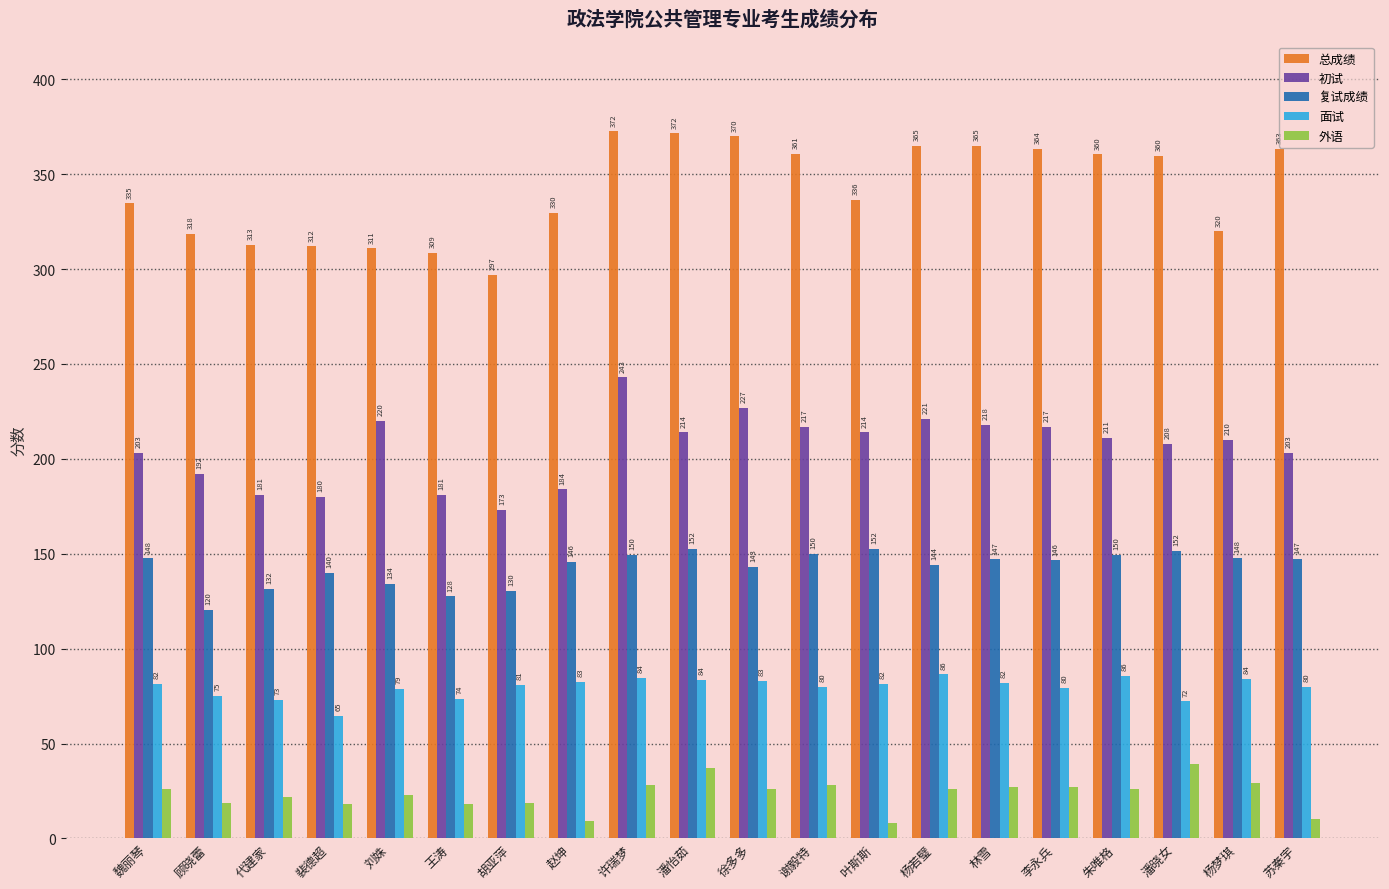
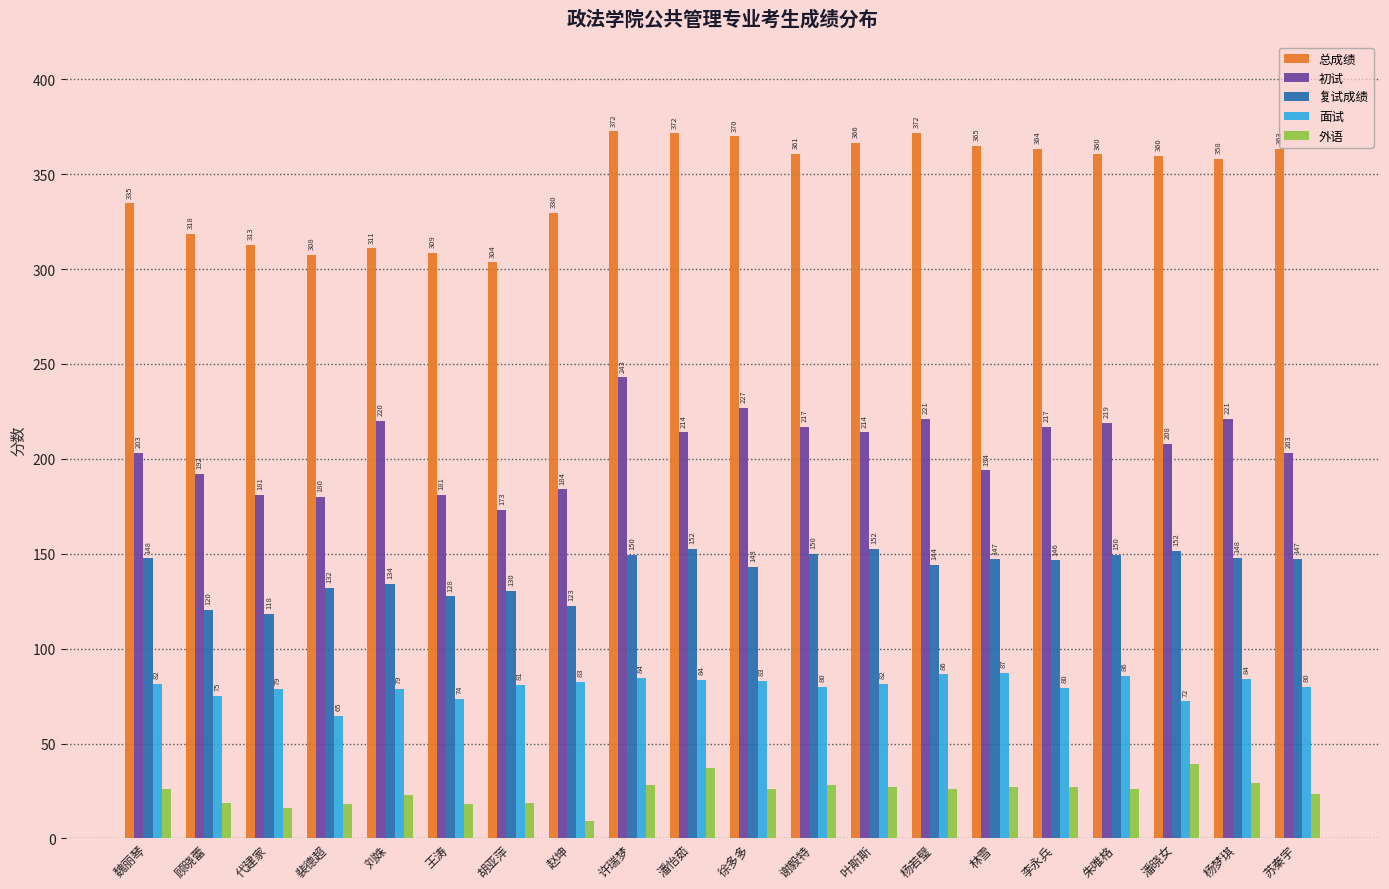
  {
    "总成绩": {
      "魏丽琴": 335,
      "顾晓蕾": 318,
      "代建家": 313,
-     "裴德超": 312,
+     "裴德超": 308,
      "刘姝": 311,
      "王涛": 309,
-     "胡亚萍": 297,
+     "胡亚萍": 304,
      "赵坤": 330,
      "许瑞梦": 372,
      "潘怡茹": 372,
      "徐多多": 370,
      "谢毅特": 361,
-     "叶斯斯": 336,
-     "杨若璧": 365,
+     "叶斯斯": 366,
+     "杨若璧": 372,
      "林雪": 365,
      "李永兵": 364,
      "朱唯格": 360,
      "潘晓女": 360,
-     "杨梦琪": 320
+     "杨梦琪": 358
    },
    "初试": {
      "魏丽琴": 203,
      "顾晓蕾": 192,
      "代建家": 181,
      "裴德超": 180,
      "刘姝": 220,
      "王涛": 181,
      "胡亚萍": 173,
      "赵坤": 184,
      "许瑞梦": 243,
      "潘怡茹": 214,
      "徐多多": 227,
      "谢毅特": 217,
      "叶斯斯": 214,
      "杨若璧": 221,
-     "林雪": 218,
+     "林雪": 194,
      "李永兵": 217,
-     "朱唯格": 211,
+     "朱唯格": 219,
      "潘晓女": 208,
-     "杨梦琪": 210,
+     "杨梦琪": 221,
      "苏秦宇": 203
    },
    "复试成绩": {
      "魏丽琴": 148,
      "顾晓蕾": 120,
-     "代建家": 132,
-     "裴德超": 140,
+     "代建家": 118,
+     "裴德超": 132,
      "刘姝": 134,
      "王涛": 128,
      "胡亚萍": 130,
-     "赵坤": 146,
+     "赵坤": 123,
      "许瑞梦": 150,
      "潘怡茹": 152,
      "徐多多": 143,
      "谢毅特": 150,
      "叶斯斯": 152,
      "杨若璧": 144,
      "林雪": 147,
      "李永兵": 146,
      "朱唯格": 150,
      "潘晓女": 152,
      "杨梦琪": 148,
      "苏秦宇": 147
    },
    "面试": {
      "魏丽琴": 82,
      "顾晓蕾": 75,
-     "代建家": 73,
+     "代建家": 79,
      "裴德超": 65,
      "刘姝": 79,
      "王涛": 74,
      "胡亚萍": 81,
      "赵坤": 83,
      "许瑞梦": 84,
      "潘怡茹": 84,
      "徐多多": 83,
      "谢毅特": 80,
      "叶斯斯": 82,
      "杨若璧": 86,
-     "林雪": 82,
+     "林雪": 87,
      "李永兵": 80,
      "朱唯格": 86,
      "潘晓女": 72,
      "杨梦琪": 84,
      "苏秦宇": 80
    },
    "外语": {
      "魏丽琴": 26,
      "顾晓蕾": 19,
-     "代建家": 22,
+     "代建家": 16,
      "裴德超": 18,
      "刘姝": 23,
      "王涛": 18,
      "胡亚萍": 19,
      "赵坤": 9,
      "许瑞梦": 28,
      "潘怡茹": 37,
      "徐多多": 26,
      "谢毅特": 28,
-     "叶斯斯": 8,
+     "叶斯斯": 27,
      "杨若璧": 26,
      "林雪": 27,
      "李永兵": 27,
      "朱唯格": 26,
      "潘晓女": 39,
      "杨梦琪": 29,
-     "苏秦宇": 10
+     "苏秦宇": 24
    }
  }
